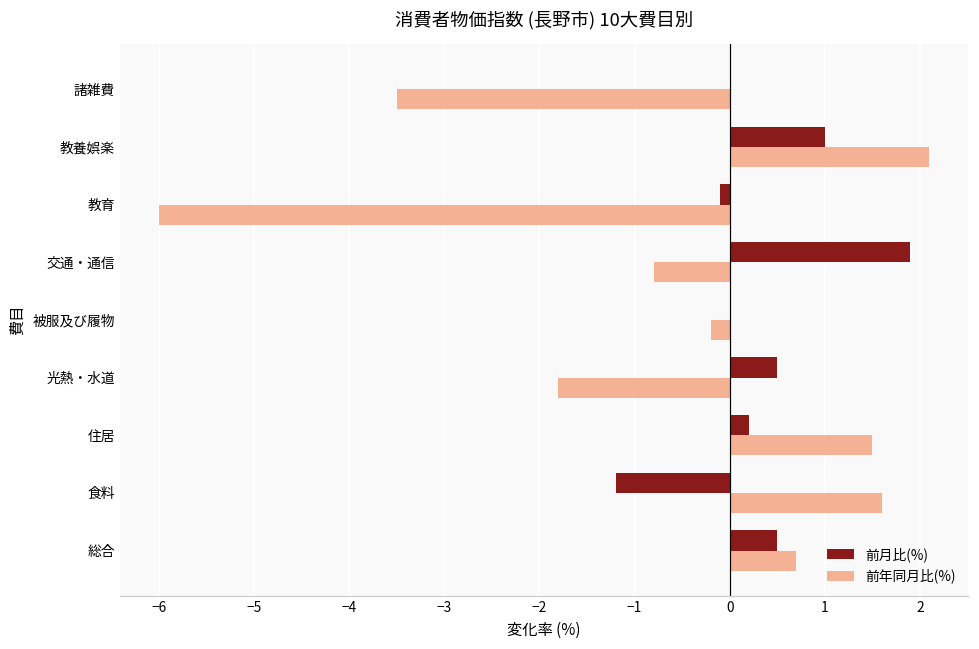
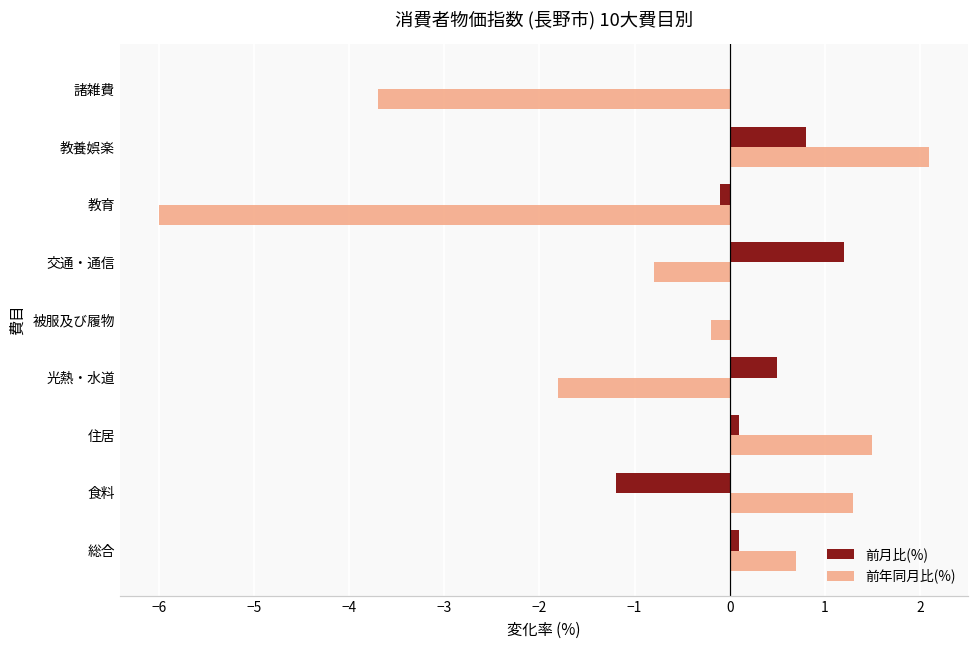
  {
    "前月比(%)": {
      "諸雑費": 0.0,
-     "教養娯楽": 1.0,
+     "教養娯楽": 0.8,
      "教育": -0.1,
-     "交通・通信": 1.9,
+     "交通・通信": 1.2,
      "被服及び履物": 0.0,
      "光熱・水道": 0.5,
-     "住居": 0.2,
+     "住居": 0.1,
      "食料": -1.2,
-     "総合": 0.5
+     "総合": 0.1
    },
    "前年同月比(%)": {
-     "諸雑費": -3.5,
+     "諸雑費": -3.7,
      "教養娯楽": 2.1,
      "教育": -6.0,
      "交通・通信": -0.8,
      "被服及び履物": -0.2,
      "光熱・水道": -1.8,
      "住居": 1.5,
-     "食料": 1.6,
+     "食料": 1.3,
      "総合": 0.7
    }
  }
